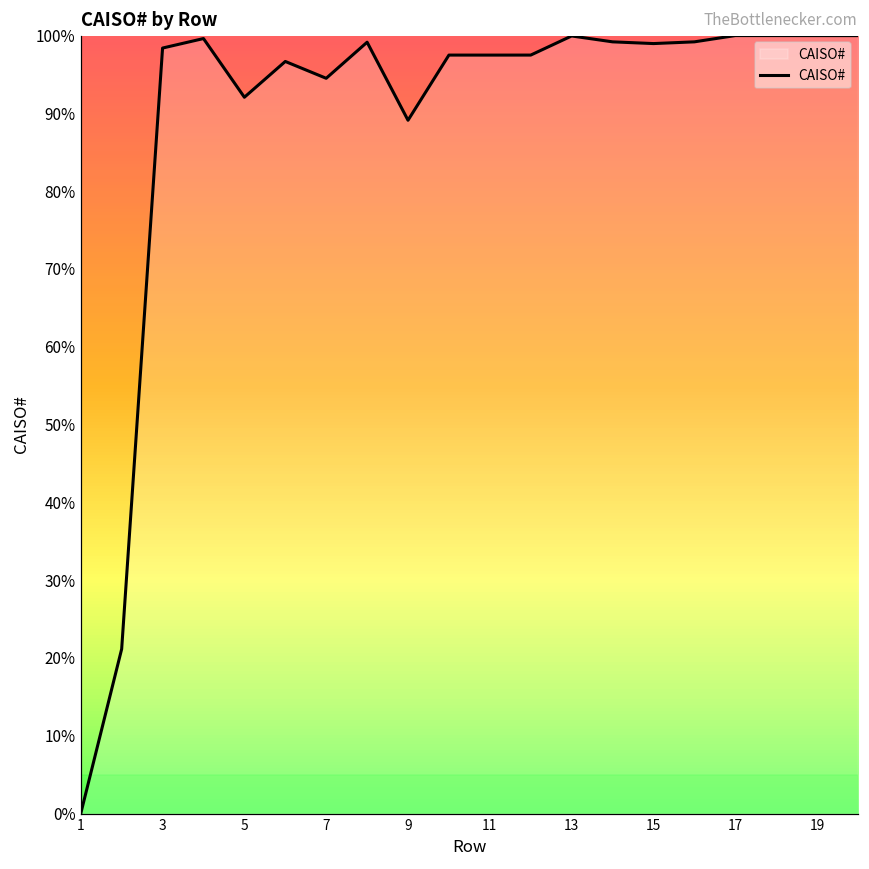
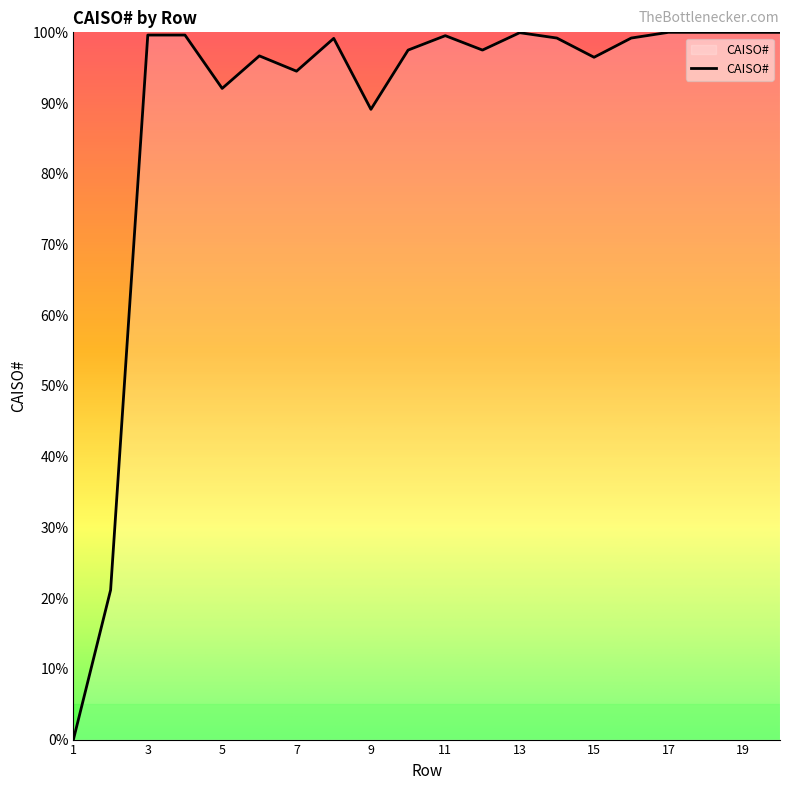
  {
    "1": "0%",
-   "3": "98%",
+   "3": "100%",
    "5": "92%",
    "7": "95%",
    "9": "89%",
-   "11": "97%",
+   "11": "100%",
    "13": "100%",
-   "15": "99%",
+   "15": "96%",
    "17": "100%",
    "19": "100%"
  }
